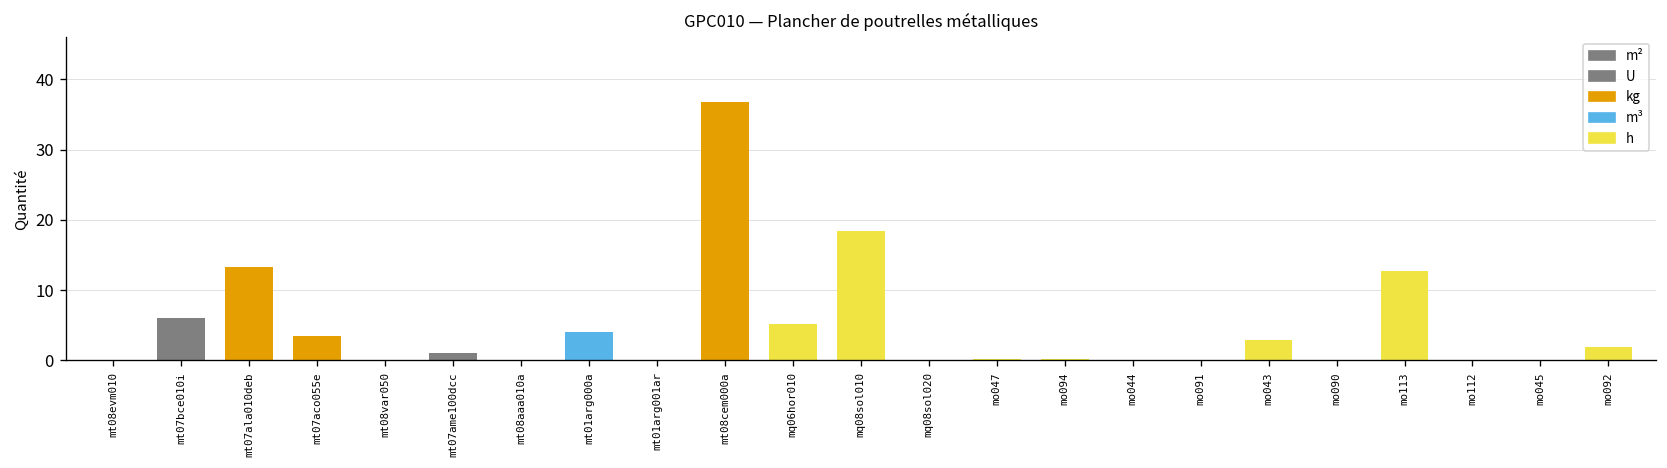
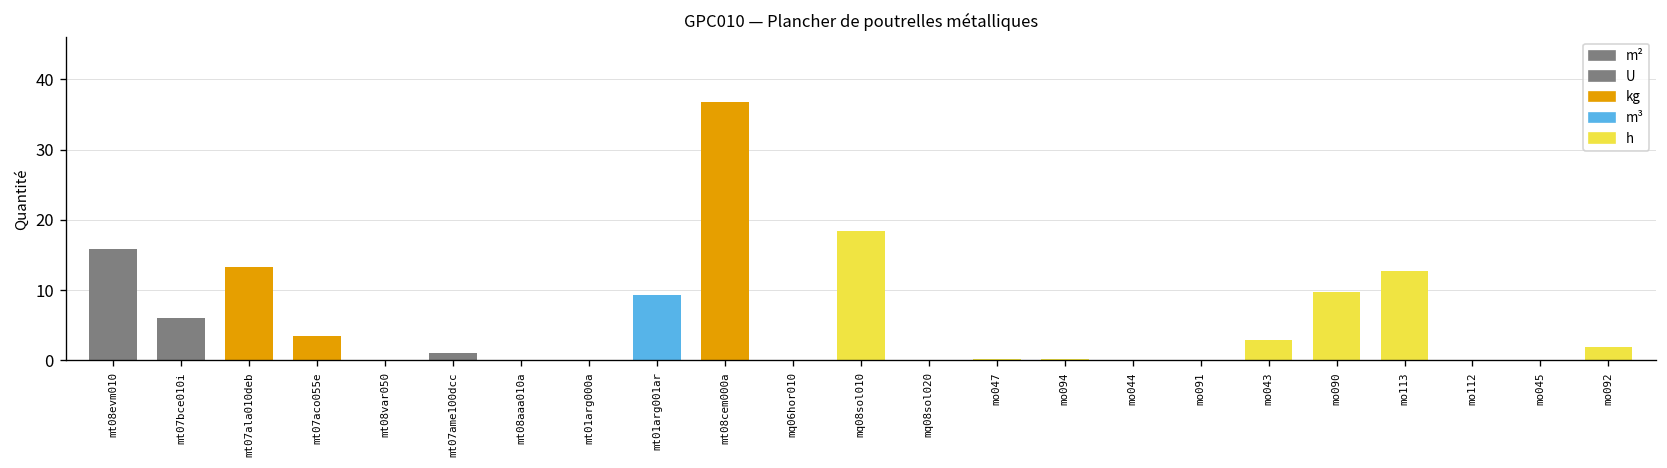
  {
-   "mt08evm010": 0,
+   "mt08evm010": 16,
    "mt07bce010i": 6,
    "mt07ala010deb": 13,
    "mt07aco055e": 4,
    "mt07ame100dcc": 1,
-   "mt01arg000a": 4,
-   "mt01arg001ar": 0,
+   "mt01arg000a": 0,
+   "mt01arg001ar": 9,
    "mt08cem000a": 37,
-   "mq06hor010": 5,
+   "mq06hor010": 0,
    "mq08sol010": 18,
    "mo043": 3,
-   "mo090": 0,
+   "mo090": 10,
    "mo113": 13,
    "mo092": 2
  }
